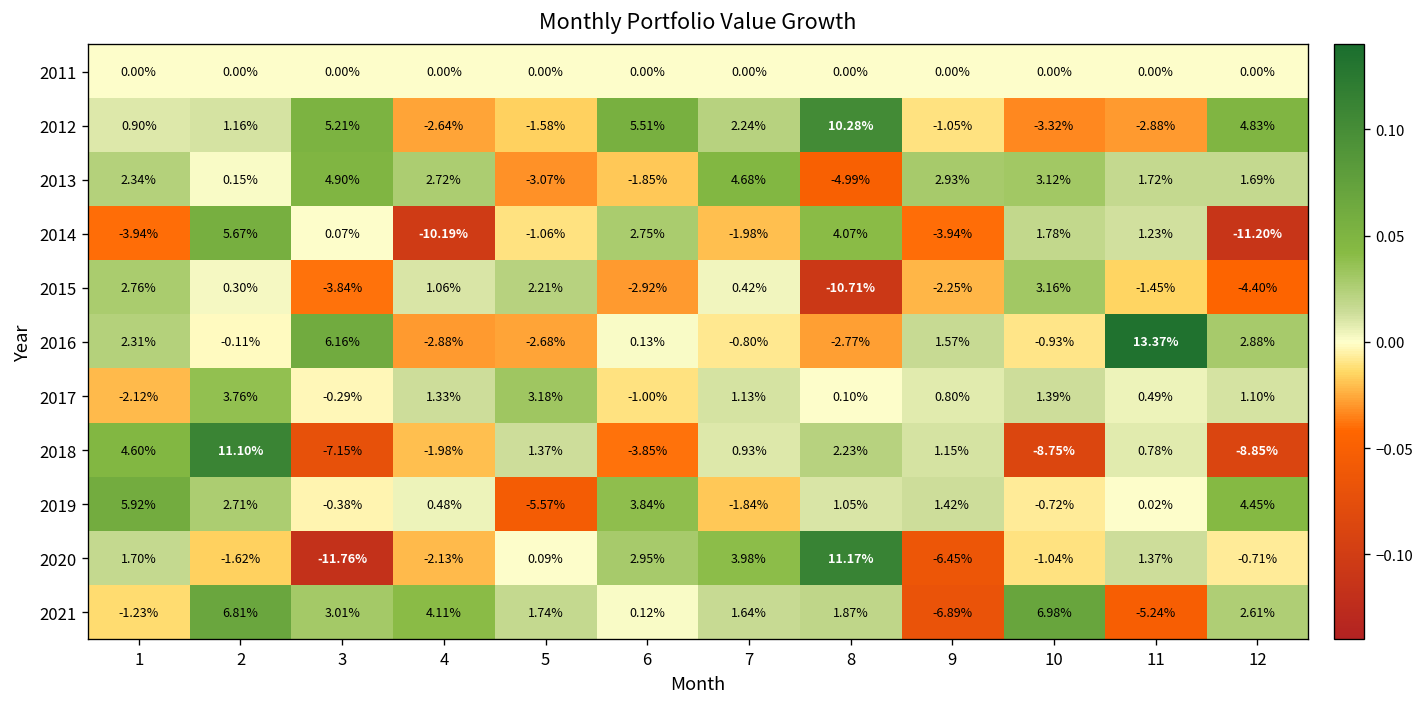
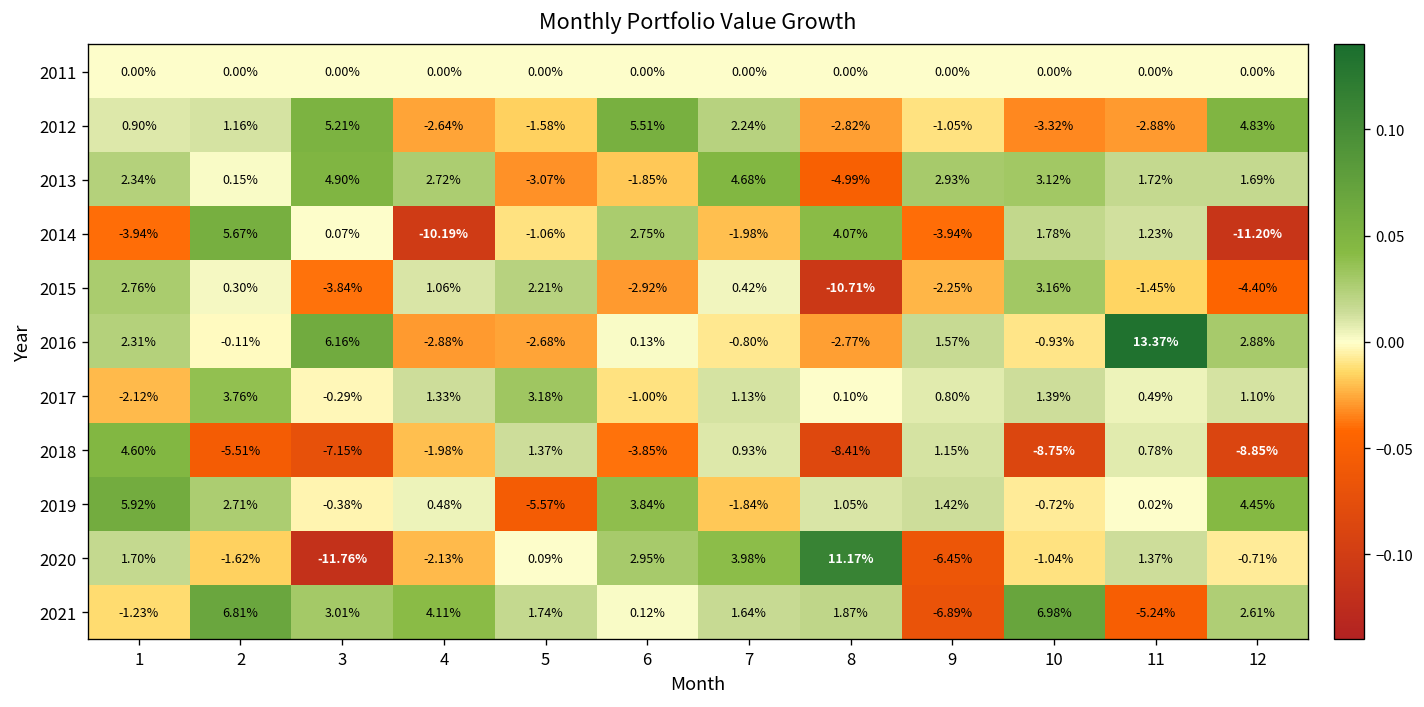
  {
    "2011": {
      "1": "0.00%",
      "2": "0.00%",
      "3": "0.00%",
      "4": "0.00%",
      "5": "0.00%",
      "6": "0.00%",
      "7": "0.00%",
      "8": "0.00%",
      "9": "0.00%",
      "10": "0.00%",
      "11": "0.00%",
      "12": "0.00%"
    },
    "2012": {
      "1": "0.90%",
      "2": "1.16%",
      "3": "5.21%",
      "4": "-2.64%",
      "5": "-1.58%",
      "6": "5.51%",
      "7": "2.24%",
-     "8": "10.28%",
+     "8": "-2.82%",
      "9": "-1.05%",
      "10": "-3.32%",
      "11": "-2.88%",
      "12": "4.83%"
    },
    "2013": {
      "1": "2.34%",
      "2": "0.15%",
      "3": "4.90%",
      "4": "2.72%",
      "5": "-3.07%",
      "6": "-1.85%",
      "7": "4.68%",
      "8": "-4.99%",
      "9": "2.93%",
      "10": "3.12%",
      "11": "1.72%",
      "12": "1.69%"
    },
    "2014": {
      "1": "-3.94%",
      "2": "5.67%",
      "3": "0.07%",
      "4": "-10.19%",
      "5": "-1.06%",
      "6": "2.75%",
      "7": "-1.98%",
      "8": "4.07%",
      "9": "-3.94%",
      "10": "1.78%",
      "11": "1.23%",
      "12": "-11.20%"
    },
    "2015": {
      "1": "2.76%",
      "2": "0.30%",
      "3": "-3.84%",
      "4": "1.06%",
      "5": "2.21%",
      "6": "-2.92%",
      "7": "0.42%",
      "8": "-10.71%",
      "9": "-2.25%",
      "10": "3.16%",
      "11": "-1.45%",
      "12": "-4.40%"
    },
    "2016": {
      "1": "2.31%",
      "2": "-0.11%",
      "3": "6.16%",
      "4": "-2.88%",
      "5": "-2.68%",
      "6": "0.13%",
      "7": "-0.80%",
      "8": "-2.77%",
      "9": "1.57%",
      "10": "-0.93%",
      "11": "13.37%",
      "12": "2.88%"
    },
    "2017": {
      "1": "-2.12%",
      "2": "3.76%",
      "3": "-0.29%",
      "4": "1.33%",
      "5": "3.18%",
      "6": "-1.00%",
      "7": "1.13%",
      "8": "0.10%",
      "9": "0.80%",
      "10": "1.39%",
      "11": "0.49%",
      "12": "1.10%"
    },
    "2018": {
      "1": "4.60%",
-     "2": "11.10%",
+     "2": "-5.51%",
      "3": "-7.15%",
      "4": "-1.98%",
      "5": "1.37%",
      "6": "-3.85%",
      "7": "0.93%",
-     "8": "2.23%",
+     "8": "-8.41%",
      "9": "1.15%",
      "10": "-8.75%",
      "11": "0.78%",
      "12": "-8.85%"
    },
    "2019": {
      "1": "5.92%",
      "2": "2.71%",
      "3": "-0.38%",
      "4": "0.48%",
      "5": "-5.57%",
      "6": "3.84%",
      "7": "-1.84%",
      "8": "1.05%",
      "9": "1.42%",
      "10": "-0.72%",
      "11": "0.02%",
      "12": "4.45%"
    },
    "2020": {
      "1": "1.70%",
      "2": "-1.62%",
      "3": "-11.76%",
      "4": "-2.13%",
      "5": "0.09%",
      "6": "2.95%",
      "7": "3.98%",
      "8": "11.17%",
      "9": "-6.45%",
      "10": "-1.04%",
      "11": "1.37%",
      "12": "-0.71%"
    },
    "2021": {
      "1": "-1.23%",
      "2": "6.81%",
      "3": "3.01%",
      "4": "4.11%",
      "5": "1.74%",
      "6": "0.12%",
      "7": "1.64%",
      "8": "1.87%",
      "9": "-6.89%",
      "10": "6.98%",
      "11": "-5.24%",
      "12": "2.61%"
    }
  }
